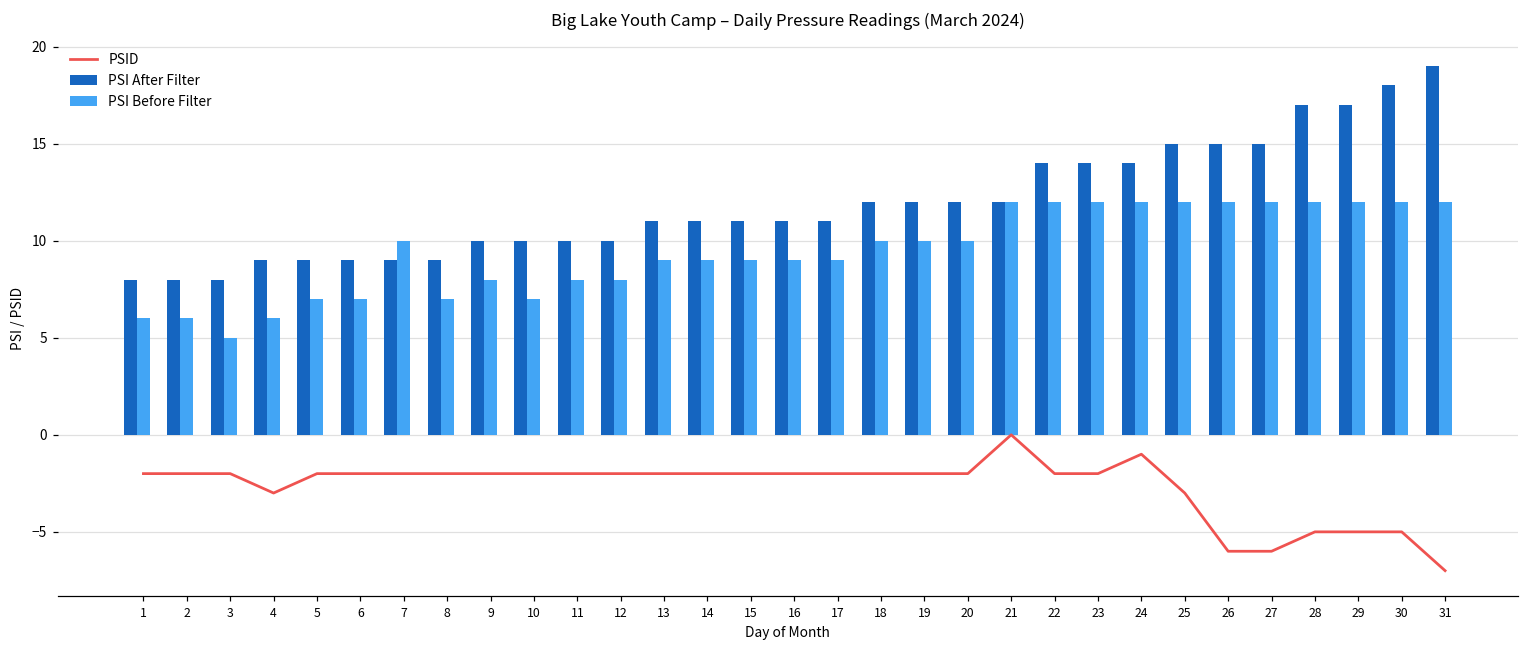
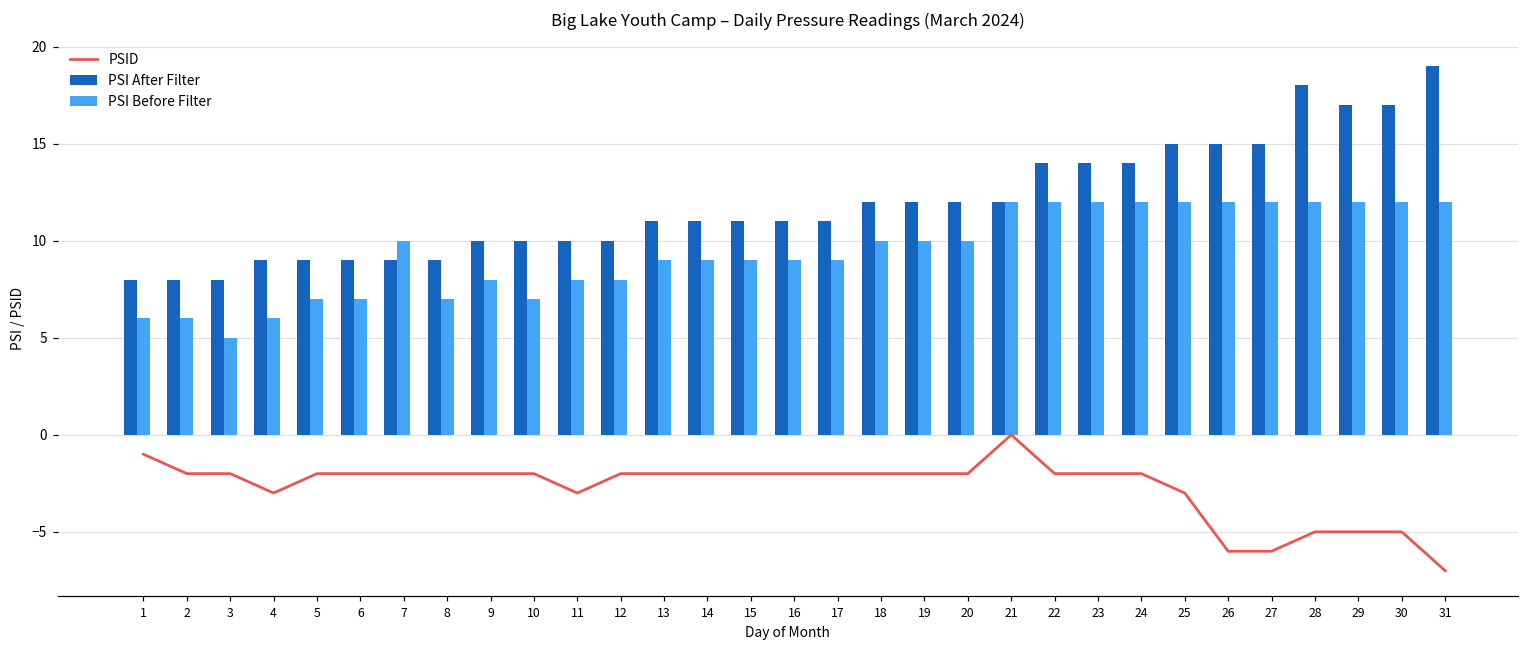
  {
    "PSI After Filter": {
      "1": 8,
      "2": 8,
      "3": 8,
      "4": 9,
      "5": 9,
      "6": 9,
      "7": 9,
      "8": 9,
      "9": 10,
      "10": 10,
      "11": 10,
      "12": 10,
      "13": 11,
      "14": 11,
      "15": 11,
      "16": 11,
      "17": 11,
      "18": 12,
      "19": 12,
      "20": 12,
      "21": 12,
      "22": 14,
      "23": 14,
      "24": 14,
      "25": 15,
      "26": 15,
      "27": 15,
-     "28": 17,
+     "28": 18,
      "29": 17,
-     "30": 18,
+     "30": 17,
      "31": 19
    },
    "PSID": {
-     "1": -2,
+     "1": -1,
      "2": -2,
      "3": -2,
      "4": -3,
      "5": -2,
      "6": -2,
      "7": -2,
      "8": -2,
      "9": -2,
      "10": -2,
-     "11": -2,
+     "11": -3,
      "12": -2,
      "13": -2,
      "14": -2,
      "15": -2,
      "16": -2,
      "17": -2,
      "18": -2,
      "19": -2,
      "20": -2,
      "21": 0,
      "22": -2,
      "23": -2,
-     "24": -1,
+     "24": -2,
      "25": -3,
      "26": -6,
      "27": -6,
      "28": -5,
      "29": -5,
      "30": -5,
      "31": -7
    },
    "PSI Before Filter": {
      "1": 6,
      "2": 6,
      "3": 5,
      "4": 6,
      "5": 7,
      "6": 7,
      "7": 10,
      "8": 7,
      "9": 8,
      "10": 7,
      "11": 8,
      "12": 8,
      "13": 9,
      "14": 9,
      "15": 9,
      "16": 9,
      "17": 9,
      "18": 10,
      "19": 10,
      "20": 10,
      "21": 12,
      "22": 12,
      "23": 12,
      "24": 12,
      "25": 12,
      "26": 12,
      "27": 12,
      "28": 12,
      "29": 12,
      "30": 12,
      "31": 12
    }
  }
